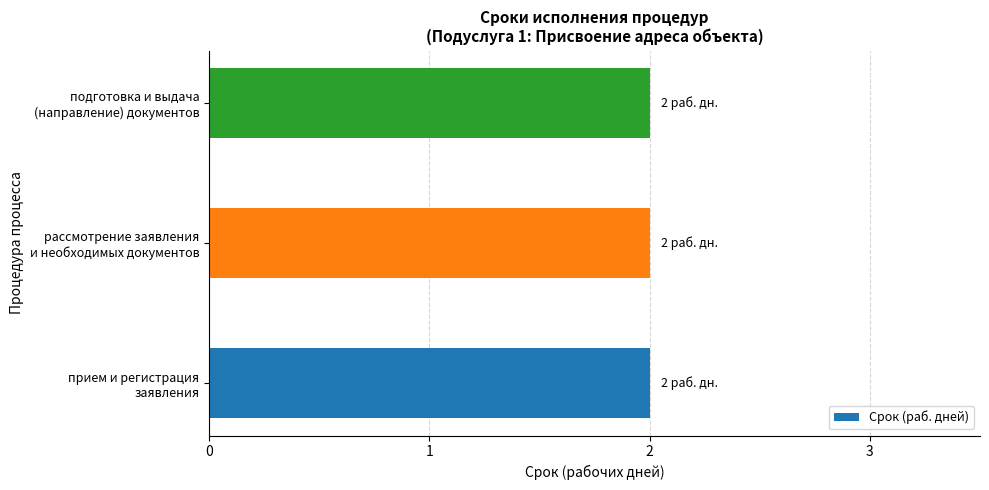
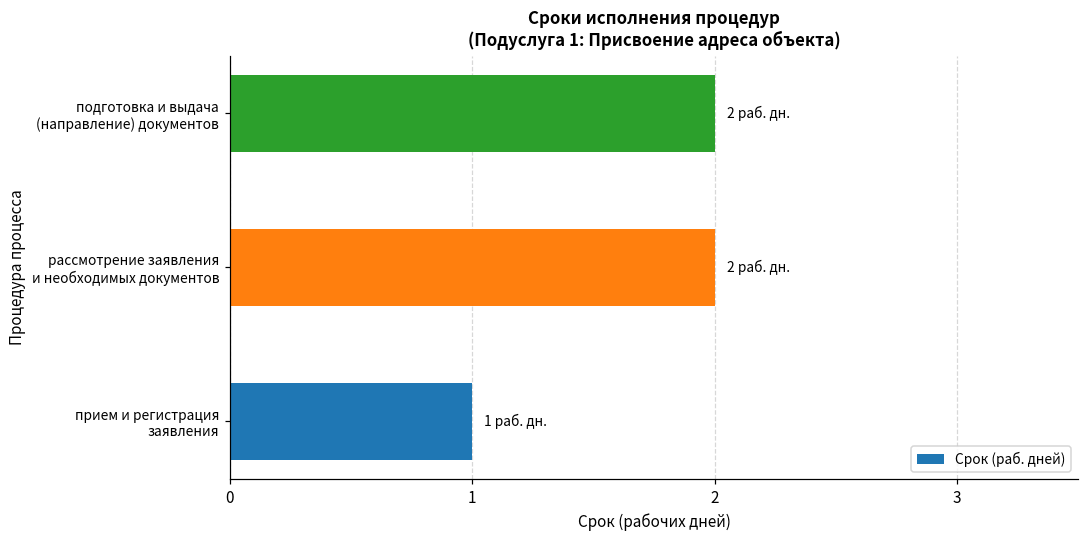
  {
    "подготовка и выдача (направление) документов": 2,
    "рассмотрение заявления и необходимых документов": 2,
-   "прием и регистрация заявления": 2
+   "прием и регистрация заявления": 1
  }
